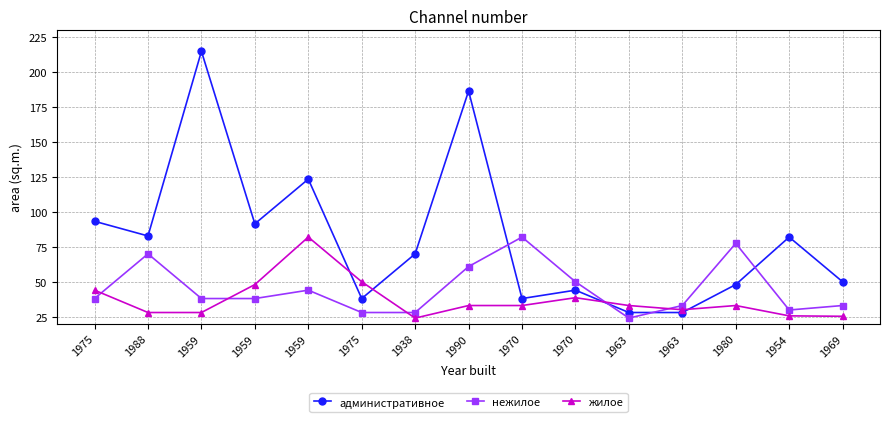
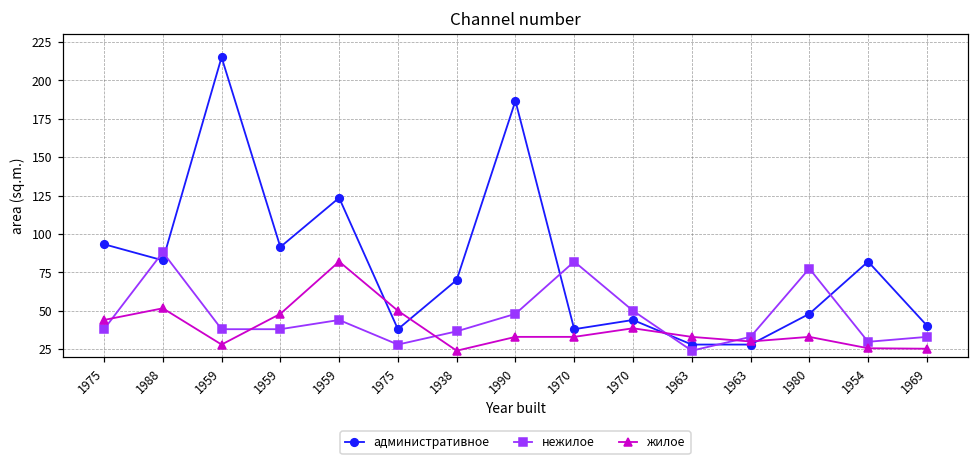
  {
    "административное": {
      "1988": 83,
      "1938": 70,
      "1990": 187,
      "1980": 48,
      "1954": 82,
-     "1969": 50
+     "1969": 40
    },
    "нежилое": {
-     "1988": 70,
-     "1938": 28,
-     "1990": 61,
+     "1988": 88,
+     "1938": 37,
+     "1990": 48,
      "1980": 78,
      "1954": 30,
      "1969": 33
    },
    "жилое": {
-     "1988": 28,
+     "1988": 52,
      "1938": 24,
      "1990": 33,
      "1980": 33,
      "1954": 26,
      "1969": 25
    }
  }
